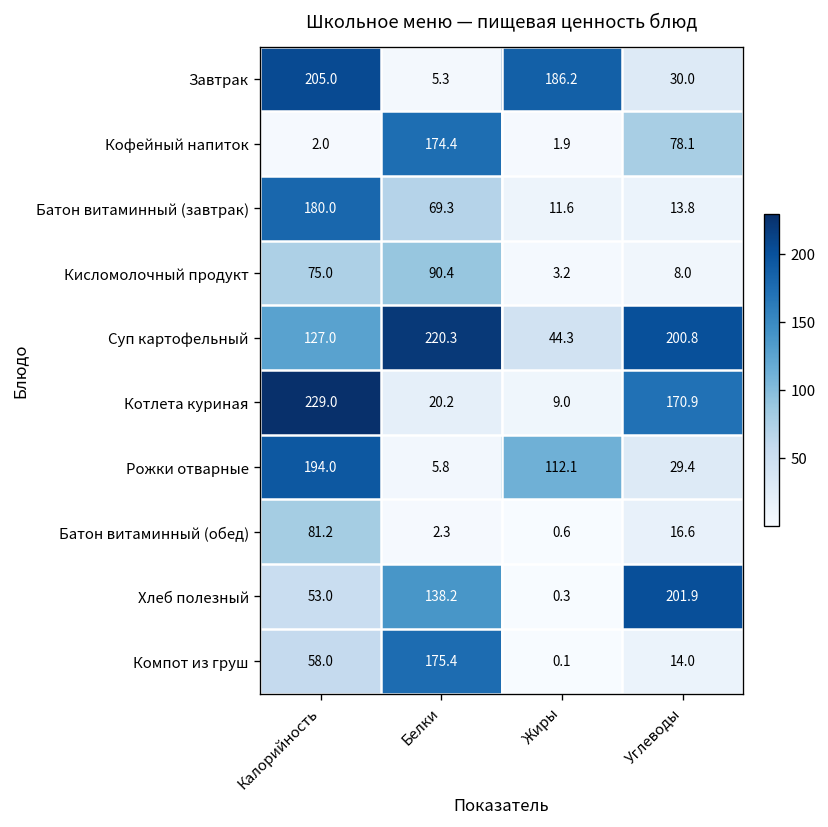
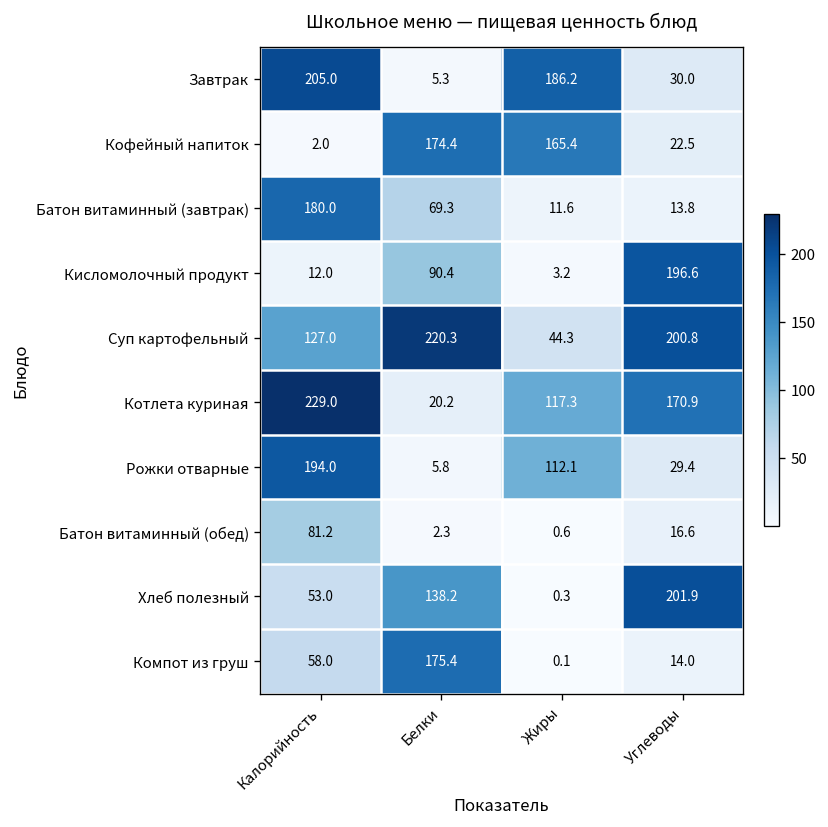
  {
    "Завтрак": {
      "Калорийность": 205.0,
      "Белки": 5.3,
      "Жиры": 186.2,
      "Углеводы": 30.0
    },
    "Кофейный напиток": {
      "Калорийность": 2.0,
      "Белки": 174.4,
-     "Жиры": 1.9,
-     "Углеводы": 78.1
+     "Жиры": 165.4,
+     "Углеводы": 22.5
    },
    "Батон витаминный (завтрак)": {
      "Калорийность": 180.0,
      "Белки": 69.3,
      "Жиры": 11.6,
      "Углеводы": 13.8
    },
    "Кисломолочный продукт": {
-     "Калорийность": 75.0,
+     "Калорийность": 12.0,
      "Белки": 90.4,
      "Жиры": 3.2,
-     "Углеводы": 8.0
+     "Углеводы": 196.6
    },
    "Суп картофельный": {
      "Калорийность": 127.0,
      "Белки": 220.3,
      "Жиры": 44.3,
      "Углеводы": 200.8
    },
    "Котлета куриная": {
      "Калорийность": 229.0,
      "Белки": 20.2,
-     "Жиры": 9.0,
+     "Жиры": 117.3,
      "Углеводы": 170.9
    },
    "Рожки отварные": {
      "Калорийность": 194.0,
      "Белки": 5.8,
      "Жиры": 112.1,
      "Углеводы": 29.4
    },
    "Батон витаминный (обед)": {
      "Калорийность": 81.2,
      "Белки": 2.3,
      "Жиры": 0.6,
      "Углеводы": 16.6
    },
    "Хлеб полезный": {
      "Калорийность": 53.0,
      "Белки": 138.2,
      "Жиры": 0.3,
      "Углеводы": 201.9
    },
    "Компот из груш": {
      "Калорийность": 58.0,
      "Белки": 175.4,
      "Жиры": 0.1,
      "Углеводы": 14.0
    }
  }
